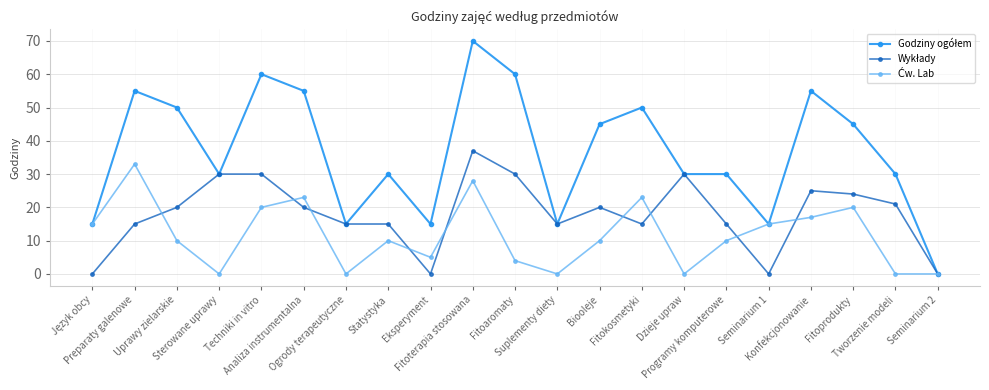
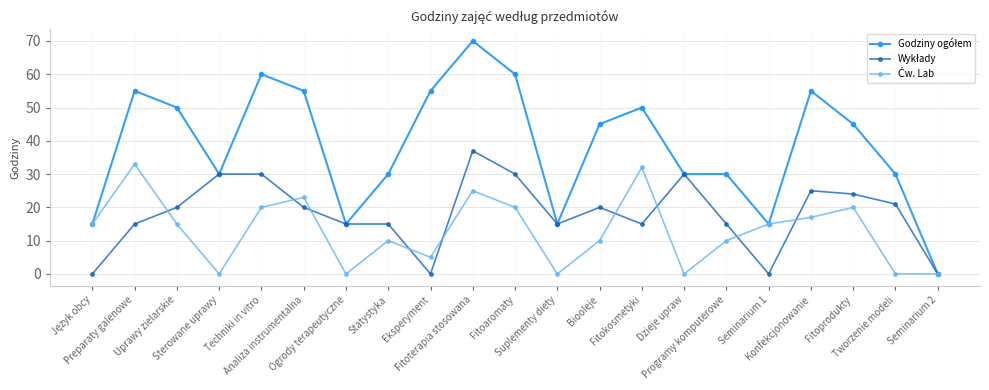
  {
    "Godziny ogółem": {
      "Preparaty galenowe": 55,
      "Uprawy zielarskie": 50,
      "Techniki in vitro": 60,
      "Analiza instrumentalna": 55,
      "Statystyka": 30,
-     "Eksperyment": 15,
+     "Eksperyment": 55,
      "Fitoterapia stosowana": 70,
      "Fitoaromaty": 60,
      "Biooleje": 45,
      "Fitokosmetyki": 50,
      "Programy komputerowe": 30,
      "Konfekcjonowanie": 55,
      "Fitoprodukty": 45,
      "Tworzenie modeli": 30
    },
    "Wykłady": {
      "Język obcy": 0,
      "Preparaty galenowe": 15,
      "Uprawy zielarskie": 20,
      "Techniki in vitro": 30,
      "Analiza instrumentalna": 20,
      "Statystyka": 15,
      "Eksperyment": 0,
      "Fitoterapia stosowana": 37,
      "Fitoaromaty": 30,
      "Biooleje": 20,
      "Fitokosmetyki": 15,
      "Programy komputerowe": 15,
      "Seminarium 1": 0,
      "Konfekcjonowanie": 25,
      "Fitoprodukty": 24,
      "Tworzenie modeli": 21
    },
    "Ćw. Lab": {
      "Preparaty galenowe": 33,
-     "Uprawy zielarskie": 10,
+     "Uprawy zielarskie": 15,
      "Sterowane uprawy": 0,
      "Techniki in vitro": 20,
      "Analiza instrumentalna": 23,
      "Ogrody terapeutyczne": 0,
      "Statystyka": 10,
      "Eksperyment": 5,
-     "Fitoterapia stosowana": 28,
-     "Fitoaromaty": 4,
+     "Fitoterapia stosowana": 25,
+     "Fitoaromaty": 20,
      "Suplementy diety": 0,
      "Biooleje": 10,
-     "Fitokosmetyki": 23,
+     "Fitokosmetyki": 32,
      "Dzieje upraw": 0,
      "Programy komputerowe": 10,
      "Konfekcjonowanie": 17,
      "Fitoprodukty": 20,
      "Tworzenie modeli": 0
    }
  }
